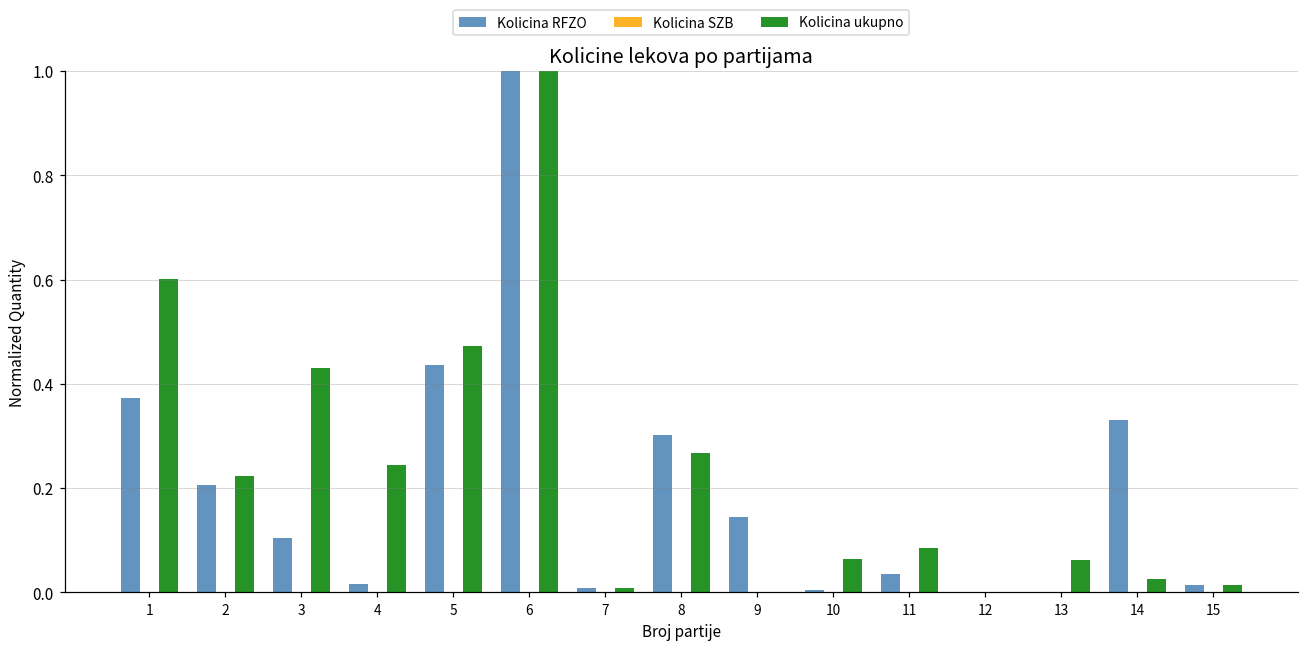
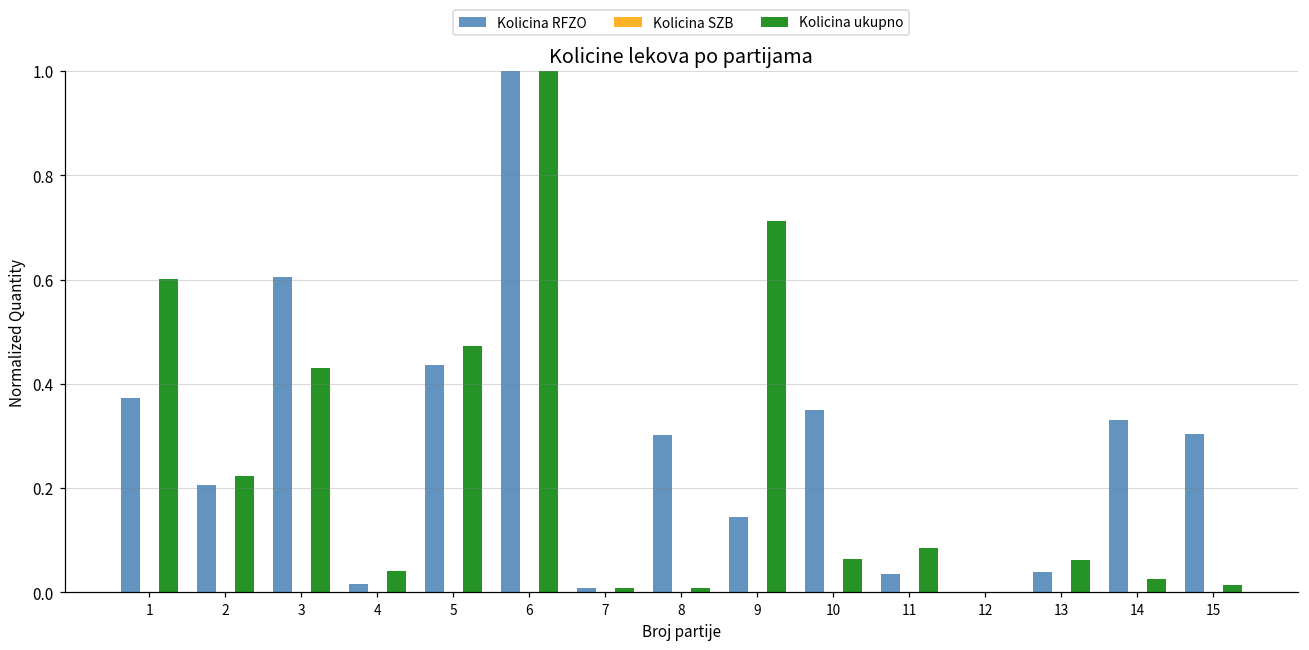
  {
    "Kolicina RFZO": {
      "1": 0.37,
      "2": 0.21,
-     "3": 0.11,
+     "3": 0.60,
      "4": 0.02,
      "5": 0.44,
      "6": 1.00,
      "7": 0.01,
      "8": 0.30,
      "9": 0.15,
-     "10": 0.00,
+     "10": 0.35,
      "11": 0.03,
-     "13": 0.00,
+     "13": 0.04,
      "14": 0.33,
-     "15": 0.01
+     "15": 0.30
    },
    "Kolicina SZB": {
      "2": 0.00,
      "6": 0.00,
      "7": 0.00,
      "8": 0.00,
      "9": 0.00,
      "11": 0.00,
      "12": 0.00,
      "13": 0.00,
      "14": 0.00,
      "15": 0.00
    },
    "Kolicina ukupno": {
      "1": 0.60,
      "2": 0.22,
      "3": 0.43,
-     "4": 0.25,
+     "4": 0.04,
      "5": 0.47,
      "6": 1.00,
      "7": 0.01,
-     "8": 0.27,
-     "9": 0.00,
+     "8": 0.01,
+     "9": 0.71,
      "10": 0.06,
      "11": 0.09,
      "13": 0.06,
      "14": 0.03,
      "15": 0.01
    }
  }
